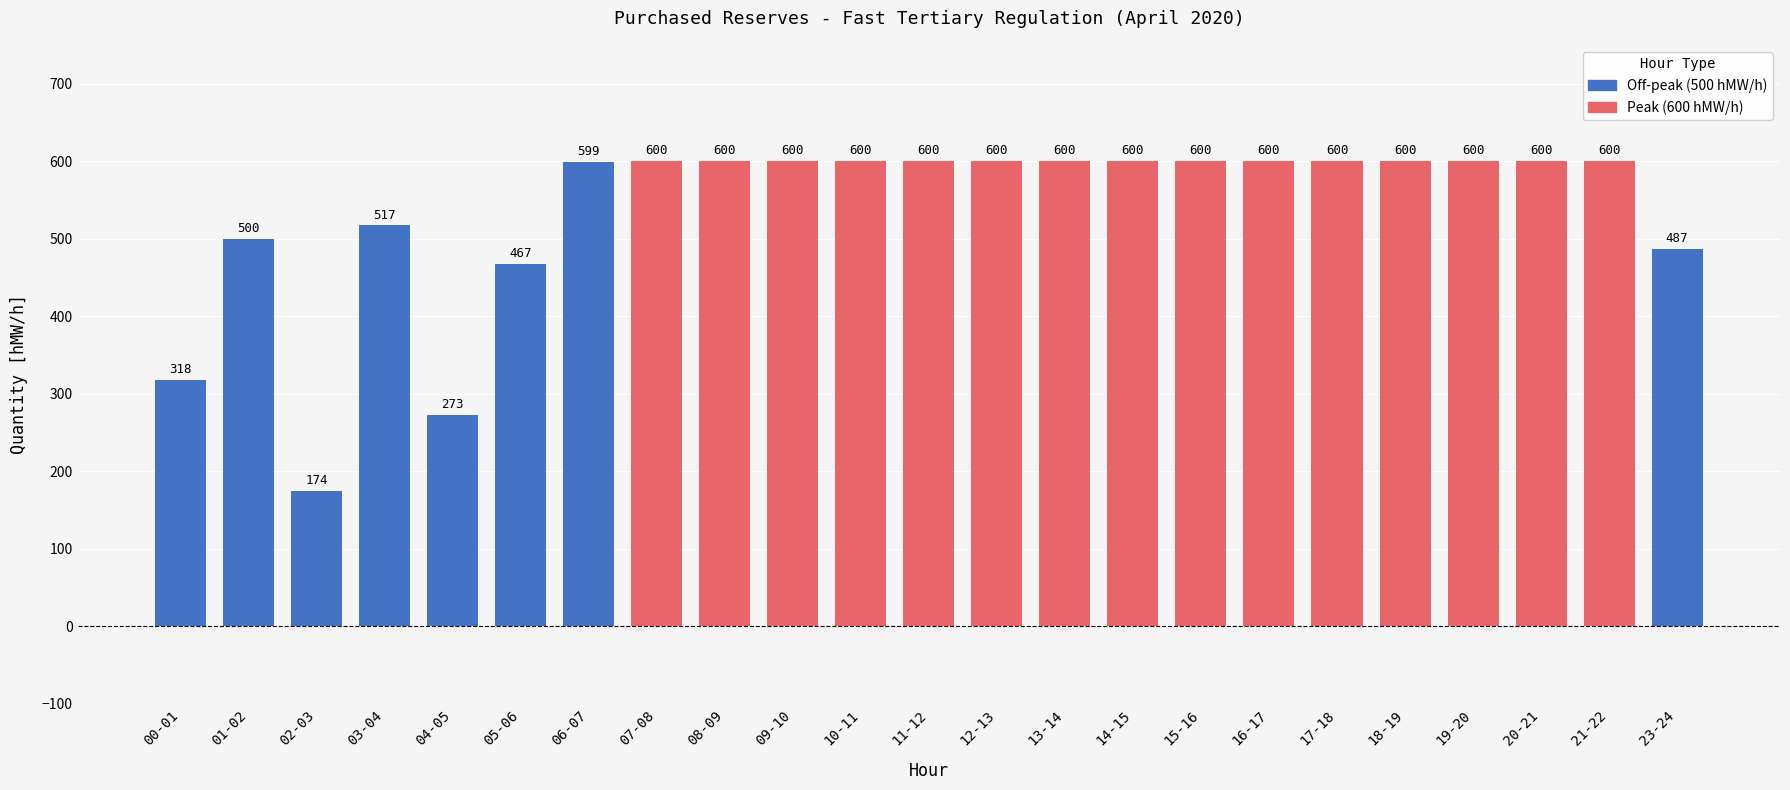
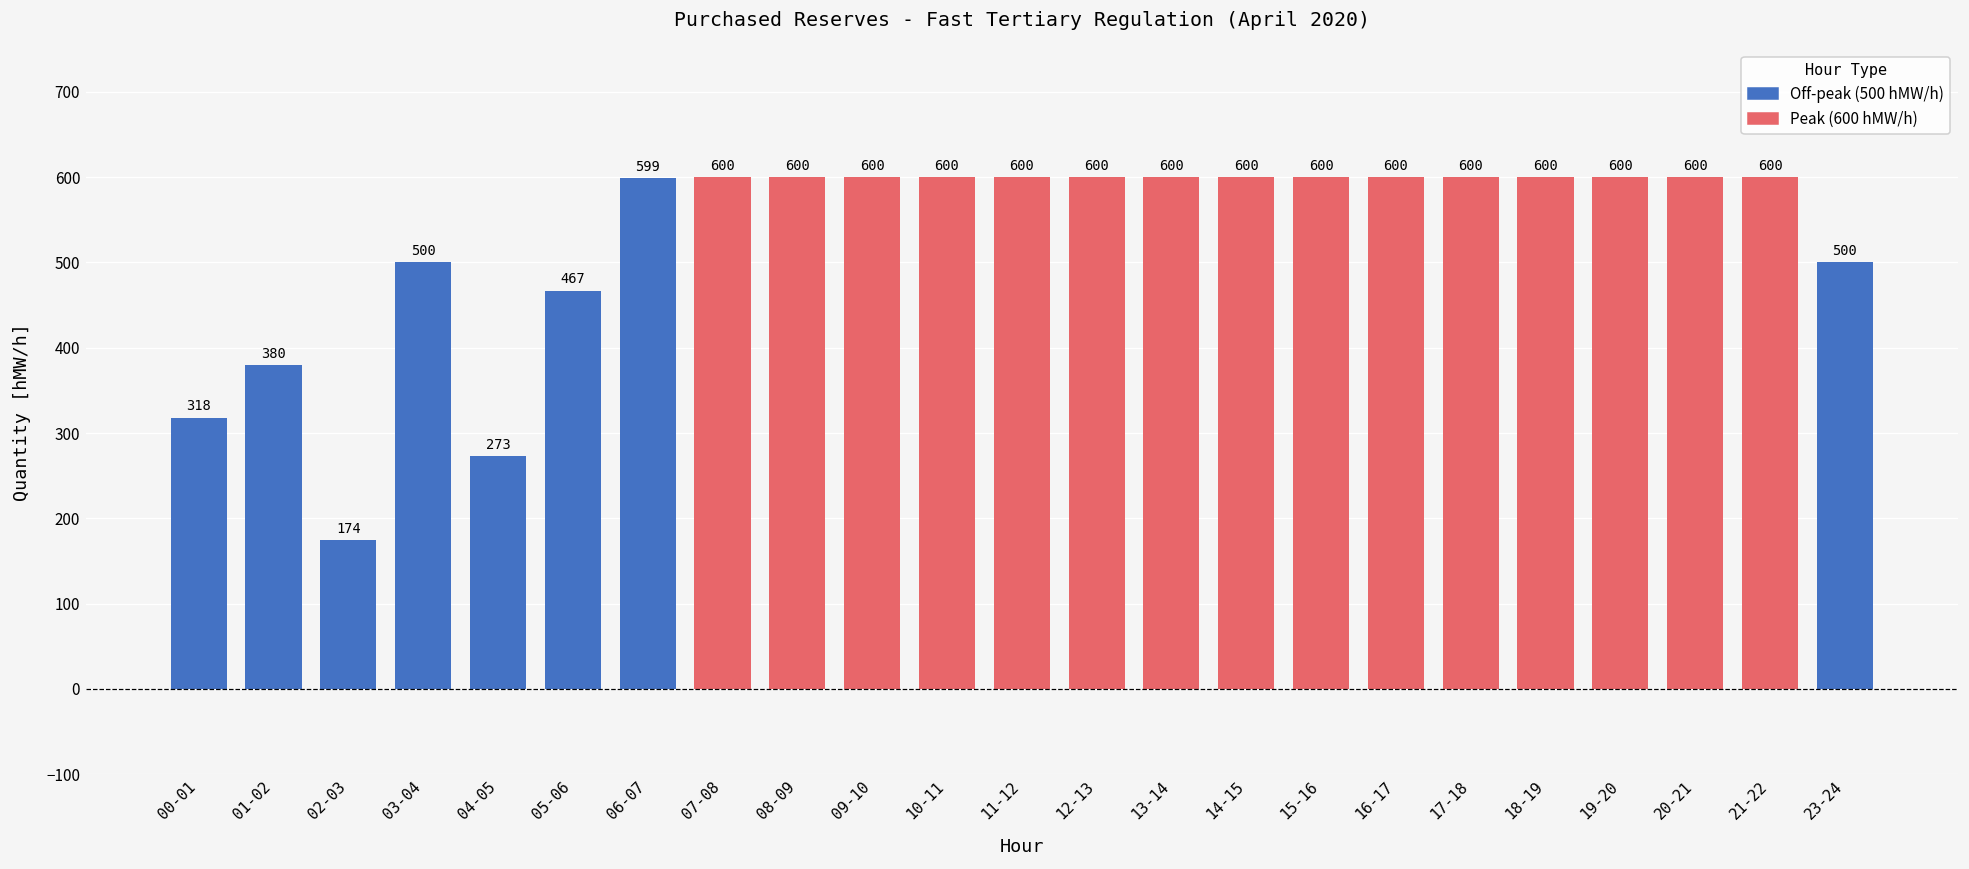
  {
    "00-01": 318,
-   "01-02": 500,
+   "01-02": 380,
    "02-03": 174,
-   "03-04": 517,
+   "03-04": 500,
    "04-05": 273,
    "05-06": 467,
    "06-07": 599,
    "07-08": 600,
    "08-09": 600,
    "09-10": 600,
    "10-11": 600,
    "11-12": 600,
    "12-13": 600,
    "13-14": 600,
    "14-15": 600,
    "15-16": 600,
    "16-17": 600,
    "17-18": 600,
    "18-19": 600,
    "19-20": 600,
    "20-21": 600,
    "21-22": 600,
-   "23-24": 487
+   "23-24": 500
  }
